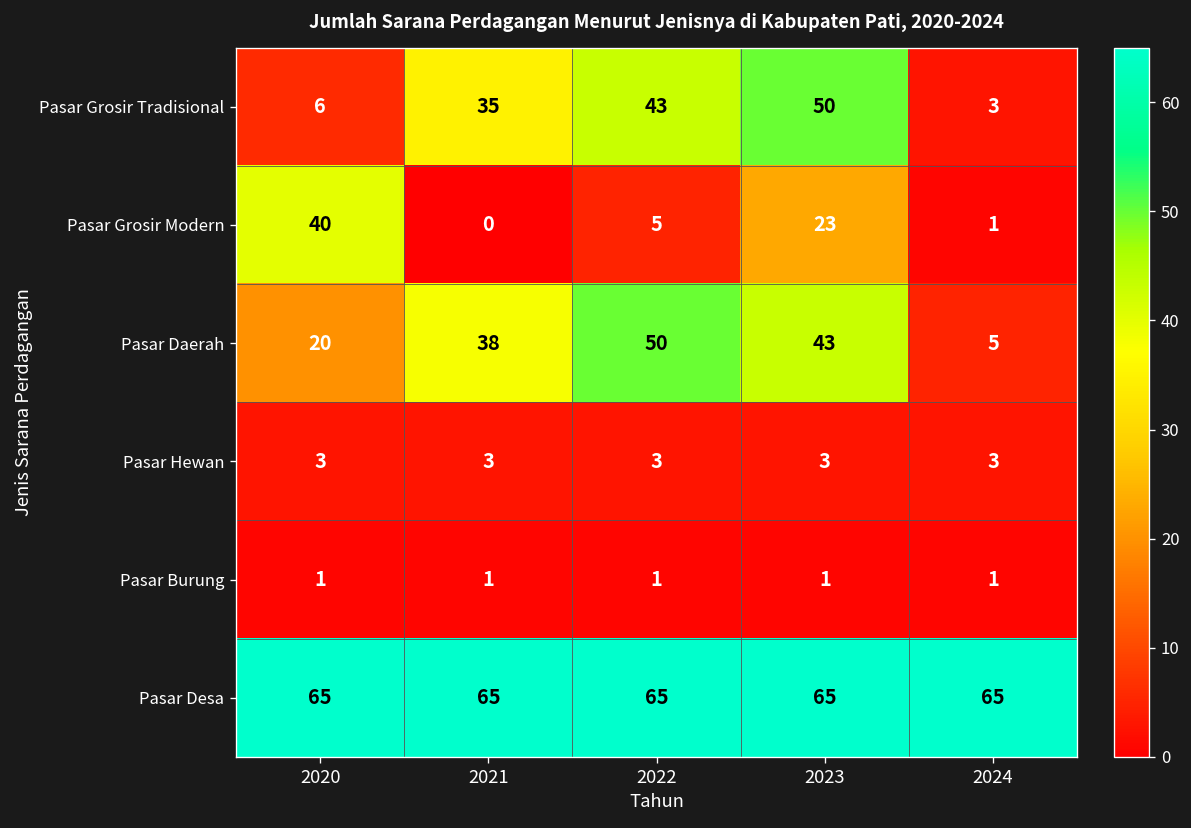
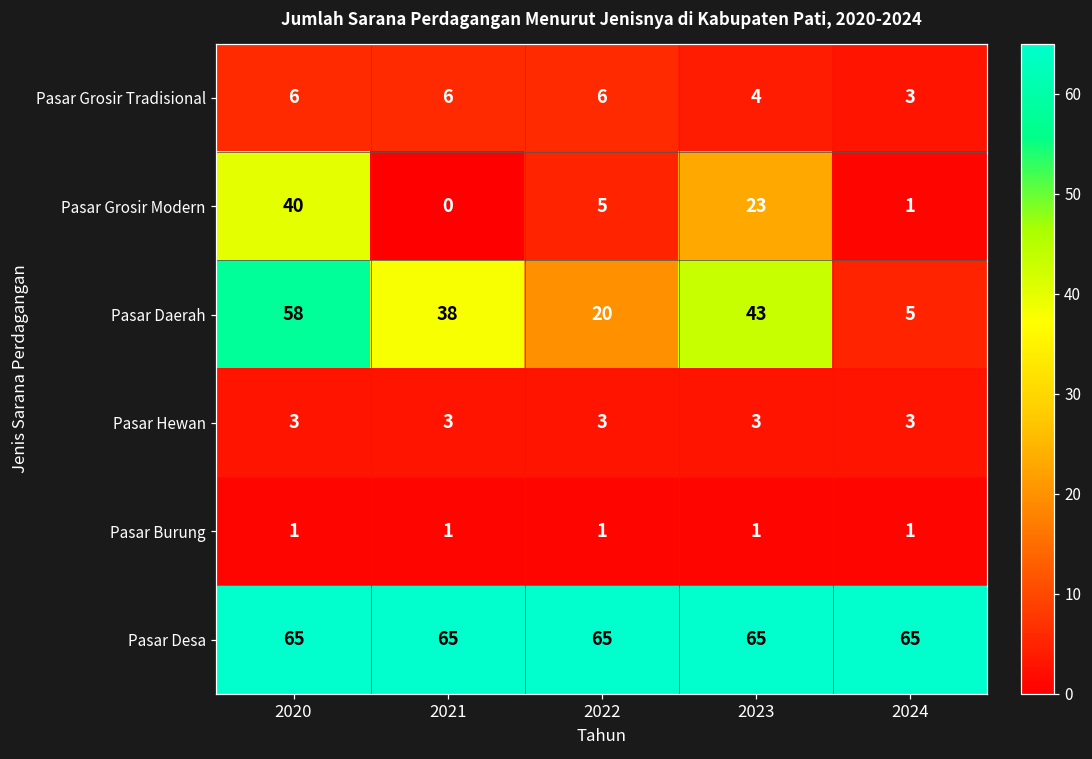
  {
    "Pasar Grosir Tradisional": {
      "2020": 6,
-     "2021": 35,
-     "2022": 43,
-     "2023": 50,
+     "2021": 6,
+     "2022": 6,
+     "2023": 4,
      "2024": 3
    },
    "Pasar Grosir Modern": {
      "2020": 40,
      "2021": 0,
      "2022": 5,
      "2023": 23,
      "2024": 1
    },
    "Pasar Daerah": {
-     "2020": 20,
+     "2020": 58,
      "2021": 38,
-     "2022": 50,
+     "2022": 20,
      "2023": 43,
      "2024": 5
    },
    "Pasar Hewan": {
      "2020": 3,
      "2021": 3,
      "2022": 3,
      "2023": 3,
      "2024": 3
    },
    "Pasar Burung": {
      "2020": 1,
      "2021": 1,
      "2022": 1,
      "2023": 1,
      "2024": 1
    },
    "Pasar Desa": {
      "2020": 65,
      "2021": 65,
      "2022": 65,
      "2023": 65,
      "2024": 65
    }
  }
